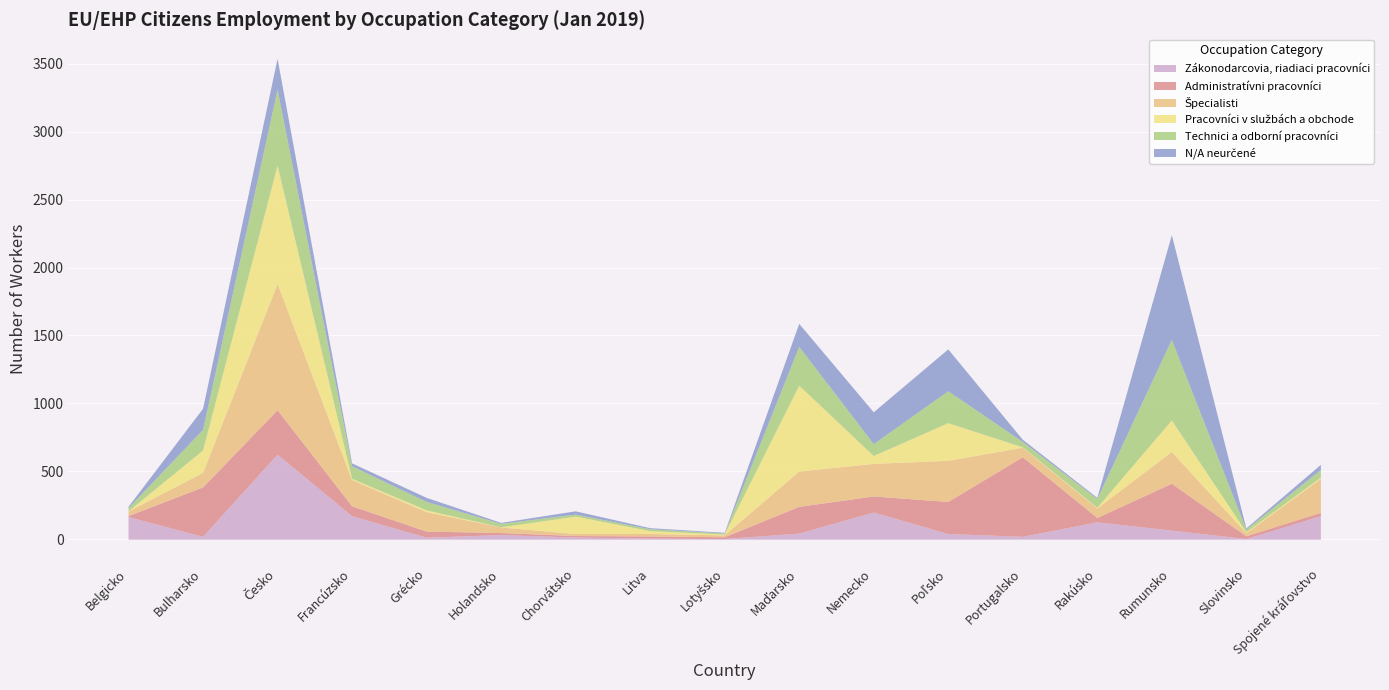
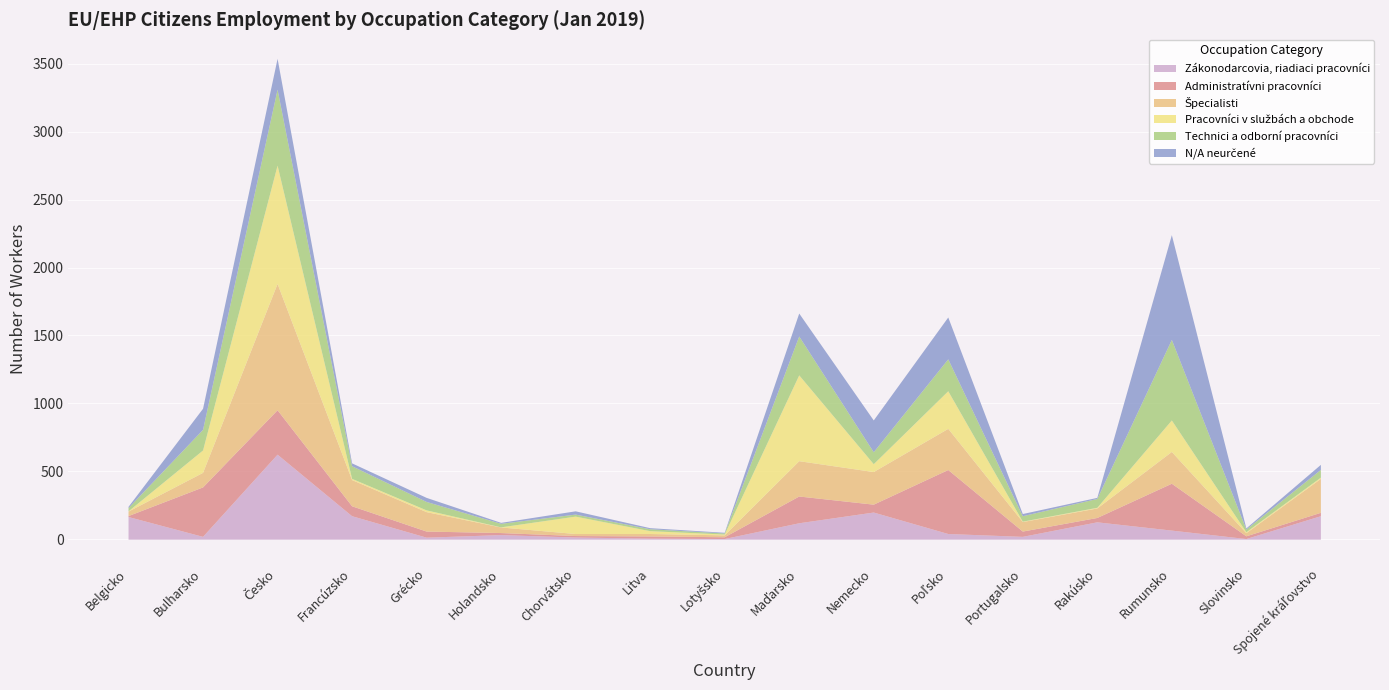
  {
    "Zákonodarcovia, riadiaci pracovníci": {
      "Bulharsko": 20,
      "Česko": 630,
      "Francúzsko": 170,
-     "Maďarsko": 50,
+     "Maďarsko": 120,
      "Nemecko": 200,
      "Poľsko": 40,
      "Portugalsko": 20,
      "Rakúsko": 130,
      "Rumunsko": 70,
      "Spojené kráľovstvo": 170
    },
    "Administratívni pracovníci": {
      "Bulharsko": 360,
      "Česko": 330,
      "Francúzsko": 70,
      "Grécko": 50,
      "Maďarsko": 200,
-     "Nemecko": 120,
-     "Poľsko": 240,
-     "Portugalsko": 590,
+     "Nemecko": 60,
+     "Poľsko": 470,
+     "Portugalsko": 40,
      "Rakúsko": 30,
      "Rumunsko": 350,
      "Slovinsko": 20,
      "Spojené kráľovstvo": 30
    },
    "Technici a odborní pracovníci": {
      "Bulharsko": 150,
      "Česko": 560,
      "Francúzsko": 90,
      "Grécko": 60,
      "Maďarsko": 290,
      "Nemecko": 90,
      "Poľsko": 240,
      "Rumunsko": 590,
      "Spojené kráľovstvo": 60
    },
    "N/A neurčené": {
      "Bulharsko": 160,
      "Česko": 230,
      "Francúzsko": 20,
      "Grécko": 30,
      "Chorvátsko": 20,
      "Maďarsko": 170,
      "Nemecko": 230,
      "Poľsko": 310,
      "Rumunsko": 770,
      "Spojené kráľovstvo": 40
    }
  }
